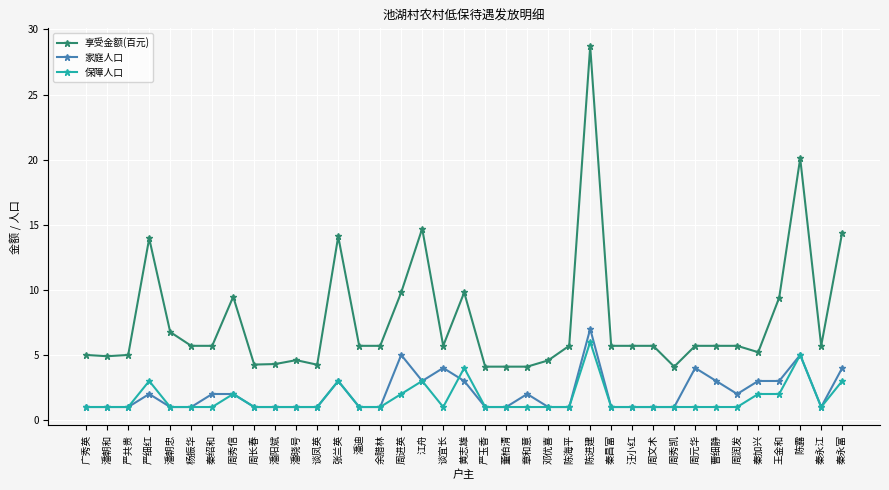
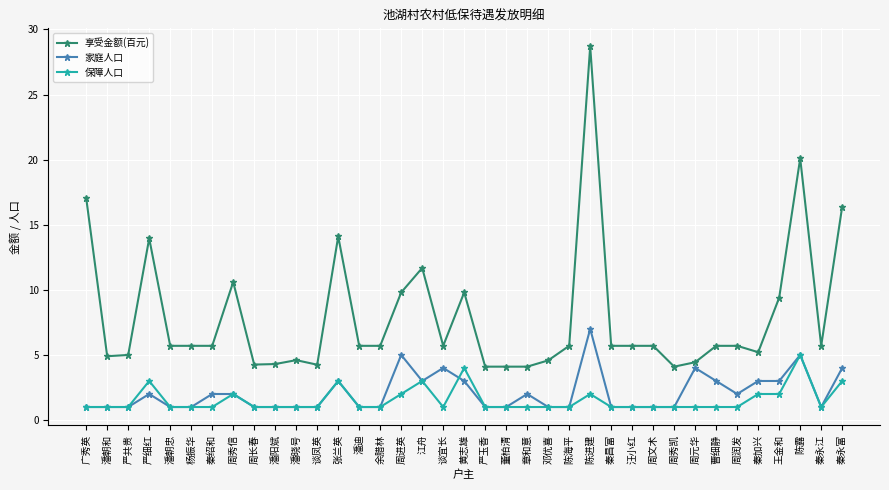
  {
    "享受金额(百元)": {
-     "广秀英": 5.0,
+     "广秀英": 17.1,
      "潘朝和": 4.9,
      "严共贵": 5.0,
      "严细红": 14.0,
-     "潘朝忠": 6.8,
+     "潘朝忠": 5.7,
      "杨振华": 5.7,
      "秦绍和": 5.7,
-     "周秀信": 9.5,
+     "周秀信": 10.6,
      "周长春": 4.3,
      "潘阳斌": 4.3,
      "潘晓号": 4.6,
      "谈凤英": 4.3,
      "张兰英": 14.1,
      "潘迪": 5.7,
      "余腊林": 5.7,
      "周进英": 9.8,
-     "江舟": 14.7,
+     "江舟": 11.7,
      "谈宜长": 5.7,
      "黄志雄": 9.8,
      "严玉香": 4.1,
      "董柏清": 4.1,
      "章和意": 4.1,
      "邓优喜": 4.6,
      "陈海平": 5.7,
      "陈进建": 28.7,
      "秦昌富": 5.7,
      "汪小红": 5.7,
      "周文术": 5.7,
      "周秀凯": 4.1,
-     "周元华": 5.7,
+     "周元华": 4.4,
      "曹细静": 5.7,
      "周润发": 5.7,
      "秦加兴": 5.2,
      "王金和": 9.4,
      "陈露": 20.1,
      "秦永江": 5.7,
-     "秦永富": 14.4
+     "秦永富": 16.4
    },
    "家庭人口": {
      "严细红": 2.0,
      "秦绍和": 2.0,
      "周进英": 5.0,
      "谈宜长": 4.0,
      "黄志雄": 3.0,
      "章和意": 2.0,
      "陈进建": 7.0,
      "周元华": 4.0,
      "曹细静": 3.0,
      "周润发": 2.0,
      "秦加兴": 3.0,
      "王金和": 3.0,
      "秦永富": 4.0
    },
    "保障人口": {
      "严细红": 3,
      "秦绍和": 1,
      "周进英": 2,
      "谈宜长": 1,
      "黄志雄": 4,
      "章和意": 1,
-     "陈进建": 6,
+     "陈进建": 2,
      "周元华": 1,
      "曹细静": 1,
      "周润发": 1,
      "秦加兴": 2,
      "王金和": 2,
      "秦永富": 3
    }
  }
